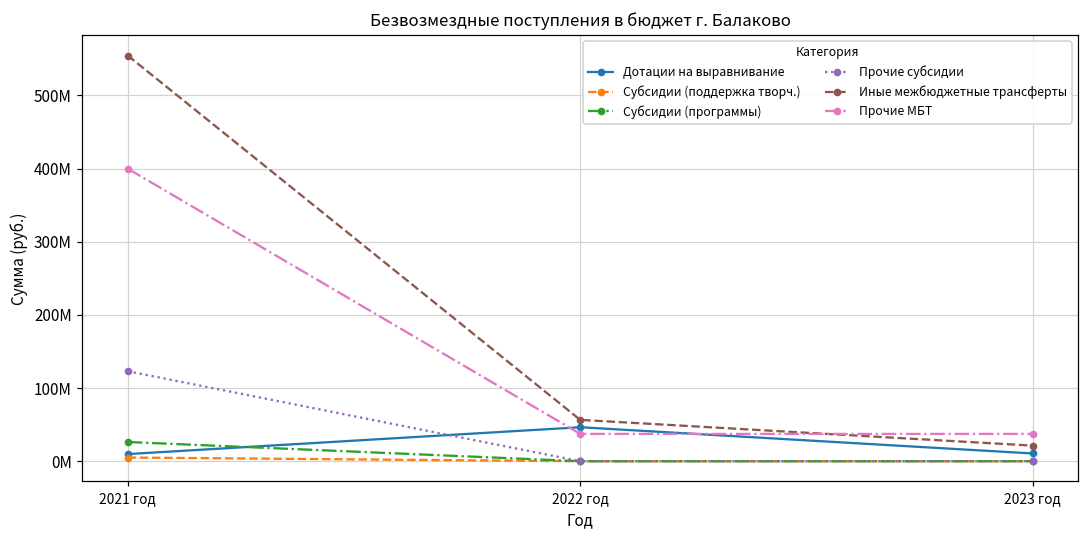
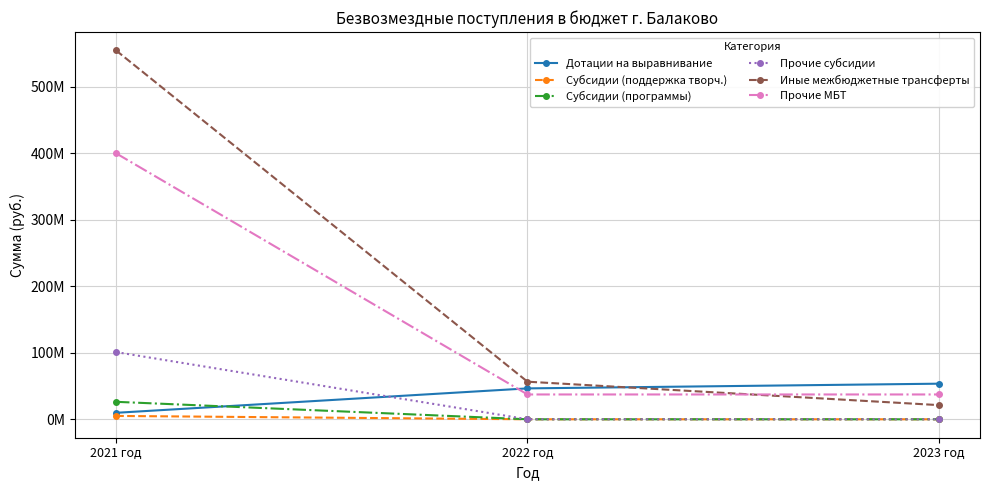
  {
    "Дотации на выравнивание": {
      "2021 год": 10000000,
      "2022 год": 50000000,
-     "2023 год": 10000000
+     "2023 год": 50000000
    },
    "Субсидии (поддержка творч.)": {
      "2021 год": 10000000
    },
    "Субсидии (программы)": {
      "2021 год": 30000000
    },
    "Прочие субсидии": {
-     "2021 год": 120000000
+     "2021 год": 100000000
    },
    "Иные межбюджетные трансферты": {
      "2021 год": 550000000,
      "2022 год": 60000000,
      "2023 год": 20000000
    },
    "Прочие МБТ": {
      "2021 год": 400000000,
      "2022 год": 40000000,
      "2023 год": 40000000
    }
  }
